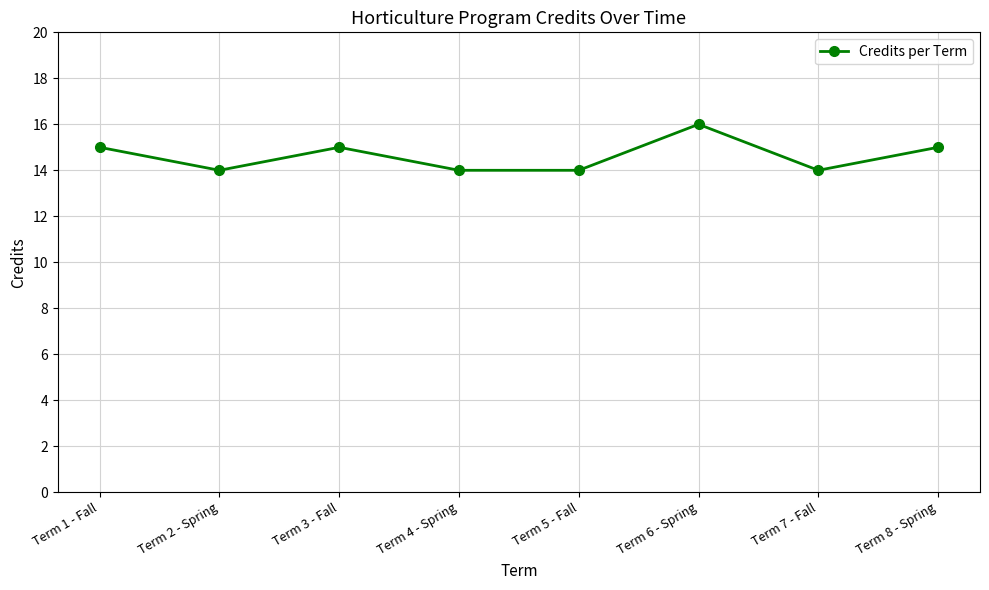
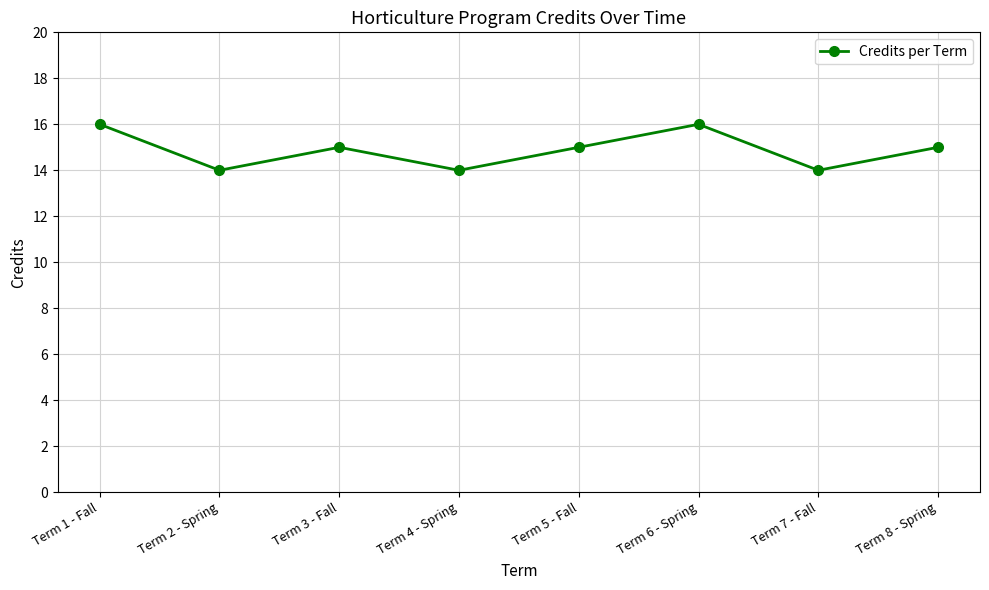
  {
-   "Term 1 - Fall": 15,
+   "Term 1 - Fall": 16,
    "Term 2 - Spring": 14,
    "Term 3 - Fall": 15,
    "Term 4 - Spring": 14,
-   "Term 5 - Fall": 14,
+   "Term 5 - Fall": 15,
    "Term 6 - Spring": 16,
    "Term 7 - Fall": 14,
    "Term 8 - Spring": 15
  }
